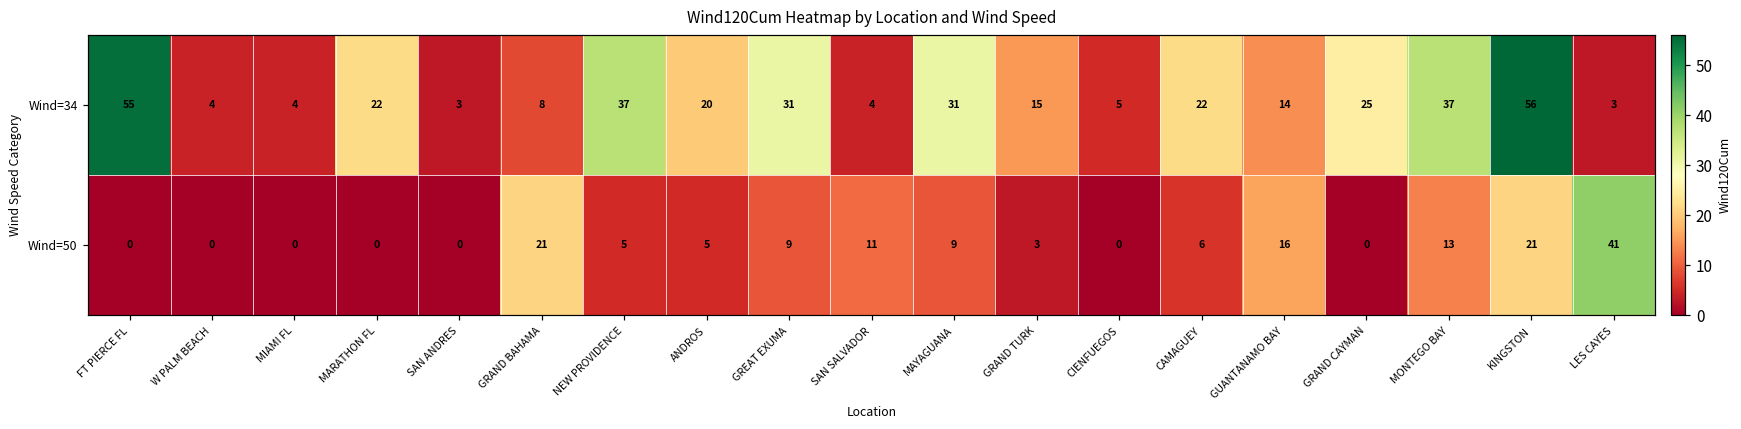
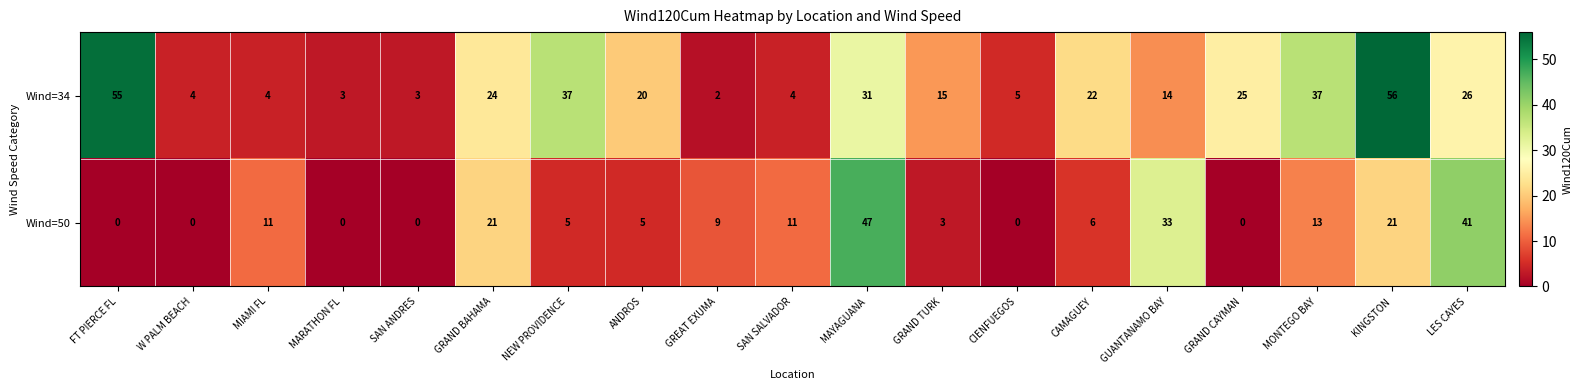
  {
    "Wind=34": {
      "FT PIERCE FL": 55,
      "W PALM BEACH": 4,
      "MIAMI FL": 4,
-     "MARATHON FL": 22,
+     "MARATHON FL": 3,
      "SAN ANDRES": 3,
-     "GRAND BAHAMA": 8,
+     "GRAND BAHAMA": 24,
      "NEW PROVIDENCE": 37,
      "ANDROS": 20,
-     "GREAT EXUMA": 31,
+     "GREAT EXUMA": 2,
      "SAN SALVADOR": 4,
      "MAYAGUANA": 31,
      "GRAND TURK": 15,
      "CIENFUEGOS": 5,
      "CAMAGUEY": 22,
      "GUANTANAMO BAY": 14,
      "GRAND CAYMAN": 25,
      "MONTEGO BAY": 37,
      "KINGSTON": 56,
-     "LES CAYES": 3
+     "LES CAYES": 26
    },
    "Wind=50": {
      "FT PIERCE FL": 0,
      "W PALM BEACH": 0,
-     "MIAMI FL": 0,
+     "MIAMI FL": 11,
      "MARATHON FL": 0,
      "SAN ANDRES": 0,
      "GRAND BAHAMA": 21,
      "NEW PROVIDENCE": 5,
      "ANDROS": 5,
      "GREAT EXUMA": 9,
      "SAN SALVADOR": 11,
-     "MAYAGUANA": 9,
+     "MAYAGUANA": 47,
      "GRAND TURK": 3,
      "CIENFUEGOS": 0,
      "CAMAGUEY": 6,
-     "GUANTANAMO BAY": 16,
+     "GUANTANAMO BAY": 33,
      "GRAND CAYMAN": 0,
      "MONTEGO BAY": 13,
      "KINGSTON": 21,
      "LES CAYES": 41
    }
  }
